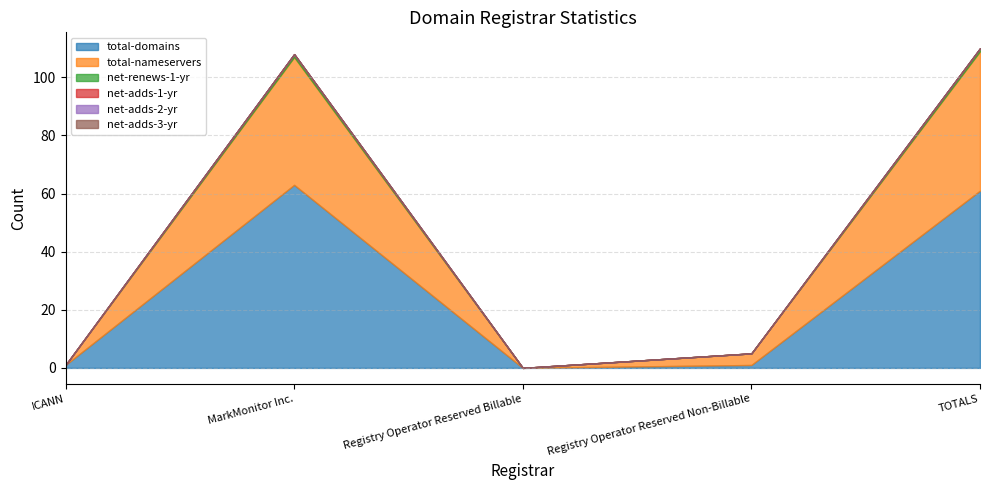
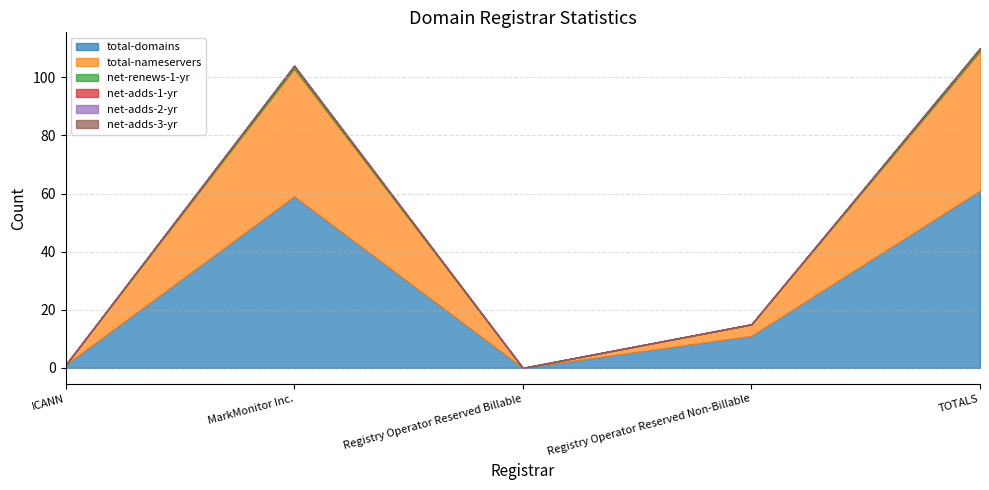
  {
    "total-domains": {
-     "MarkMonitor Inc.": 63,
-     "Registry Operator Reserved Non-Billable": 1,
+     "MarkMonitor Inc.": 59,
+     "Registry Operator Reserved Non-Billable": 11,
      "TOTALS": 61
    },
    "total-nameservers": {
      "MarkMonitor Inc.": 44,
      "TOTALS": 48
    }
  }
